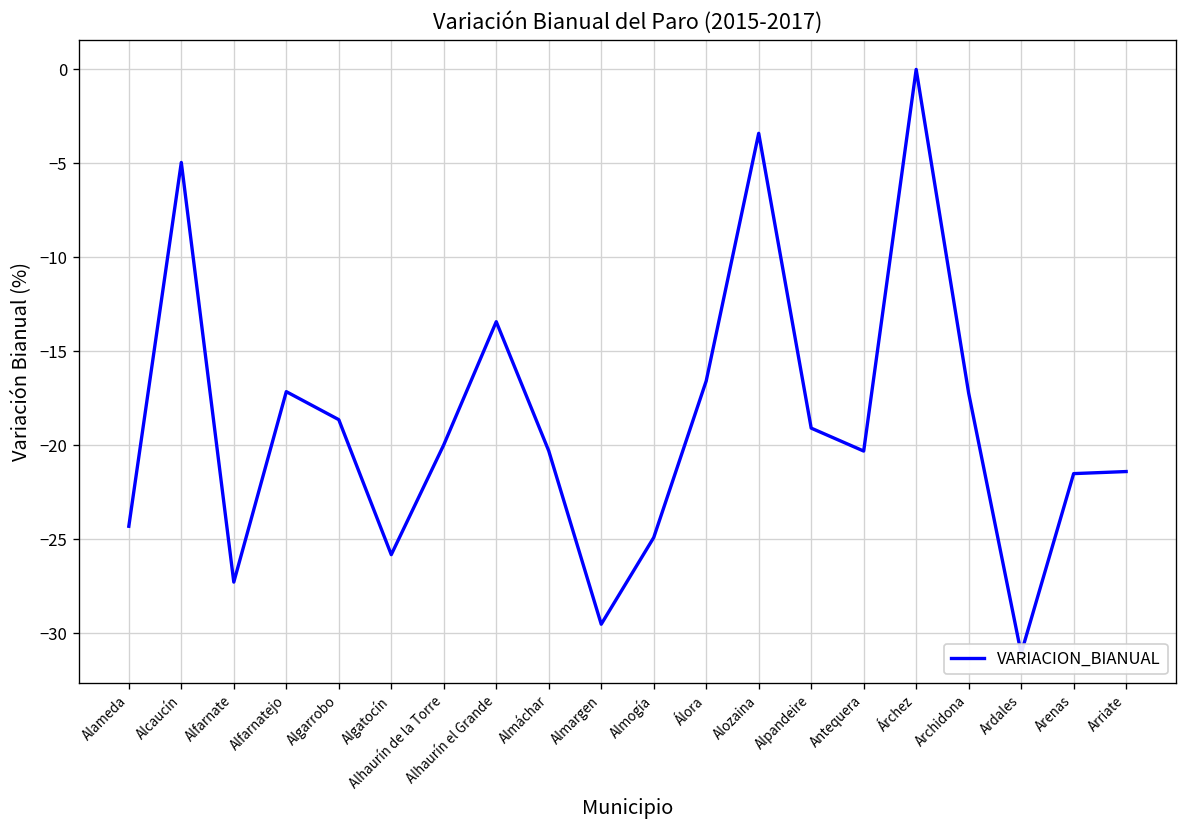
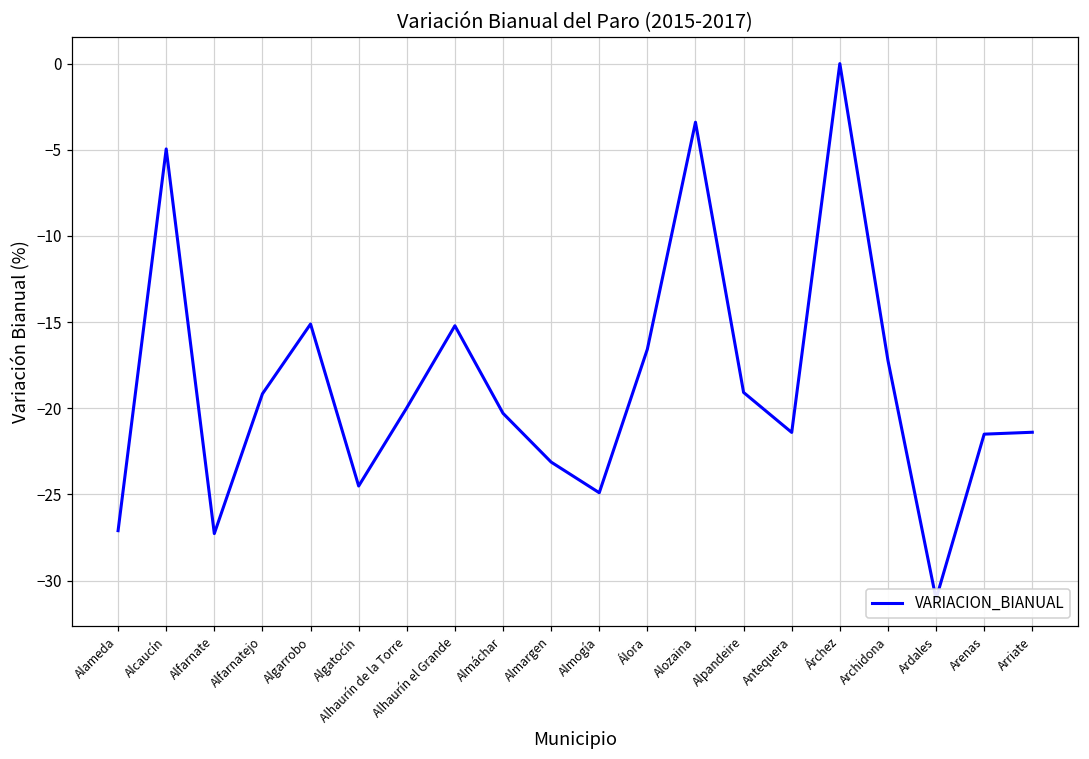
  {
-   "Alameda": -24.3,
+   "Alameda": -27.1,
    "Alcaucín": -5.0,
    "Alfarnate": -27.3,
-   "Alfarnatejo": -17.1,
-   "Algarrobo": -18.6,
-   "Algatocín": -25.8,
+   "Alfarnatejo": -19.2,
+   "Algarrobo": -15.1,
+   "Algatocín": -24.5,
    "Alhaurín de la Torre": -20.0,
-   "Alhaurín el Grande": -13.4,
+   "Alhaurín el Grande": -15.2,
    "Almáchar": -20.3,
-   "Almargen": -29.5,
+   "Almargen": -23.1,
    "Almogía": -24.9,
    "Álora": -16.6,
    "Alozaina": -3.4,
    "Alpandeire": -19.1,
-   "Antequera": -20.3,
+   "Antequera": -21.4,
    "Árchez": 0.0,
    "Archidona": -17.2,
    "Arenas": -21.5,
    "Arriate": -21.4
  }
